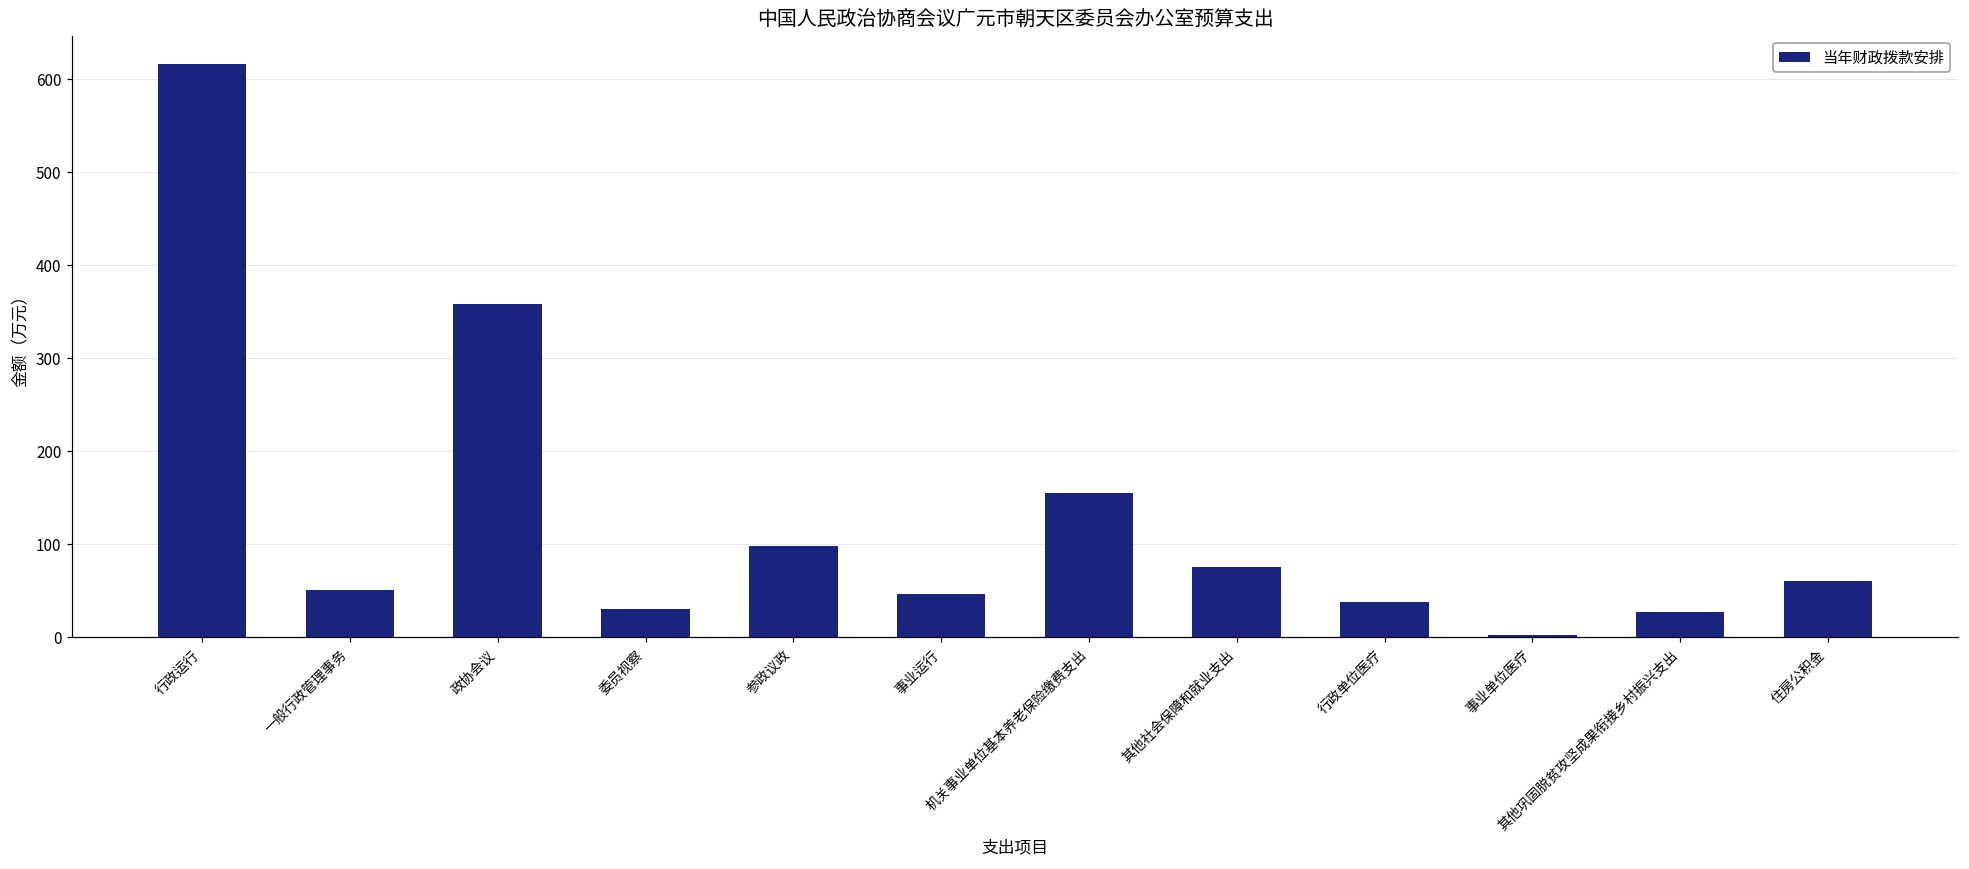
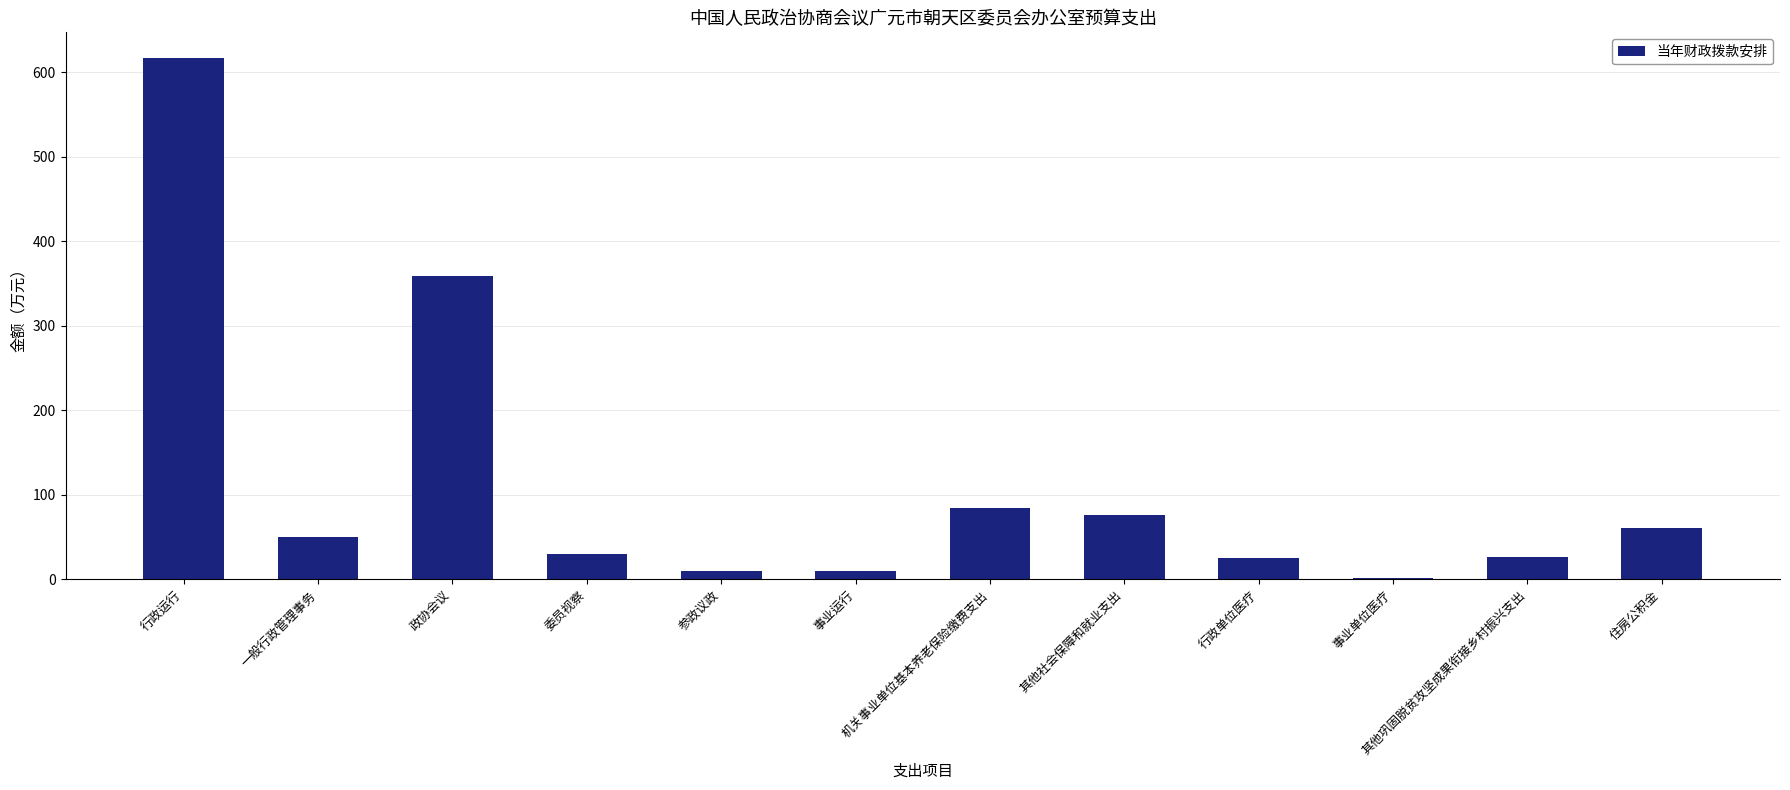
  {
    "行政运行": 620,
    "一般行政管理事务": 50,
    "政协会议": 360,
    "委员视察": 30,
-   "参政议政": 100,
-   "事业运行": 50,
-   "机关事业单位基本养老保险缴费支出": 160,
+   "参政议政": 10,
+   "事业运行": 10,
+   "机关事业单位基本养老保险缴费支出": 80,
    "其他社会保障和就业支出": 80,
-   "行政单位医疗": 40,
+   "行政单位医疗": 30,
    "其他巩固脱贫攻坚成果衔接乡村振兴支出": 30,
    "住房公积金": 60
  }
